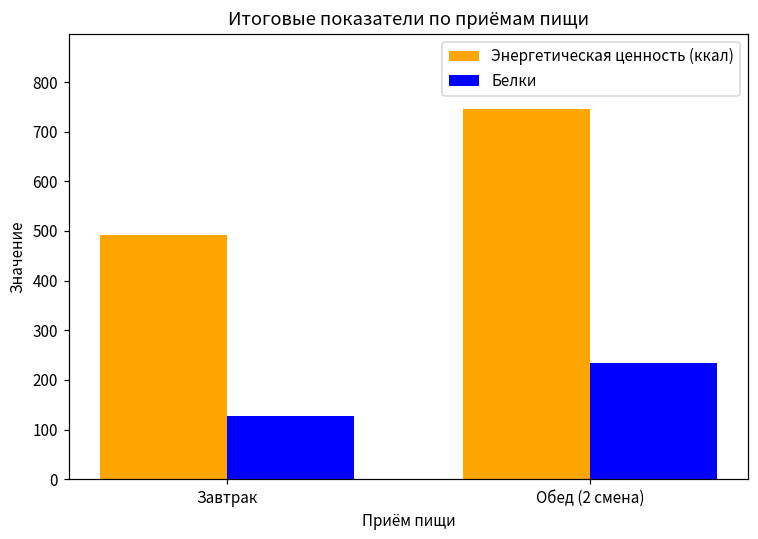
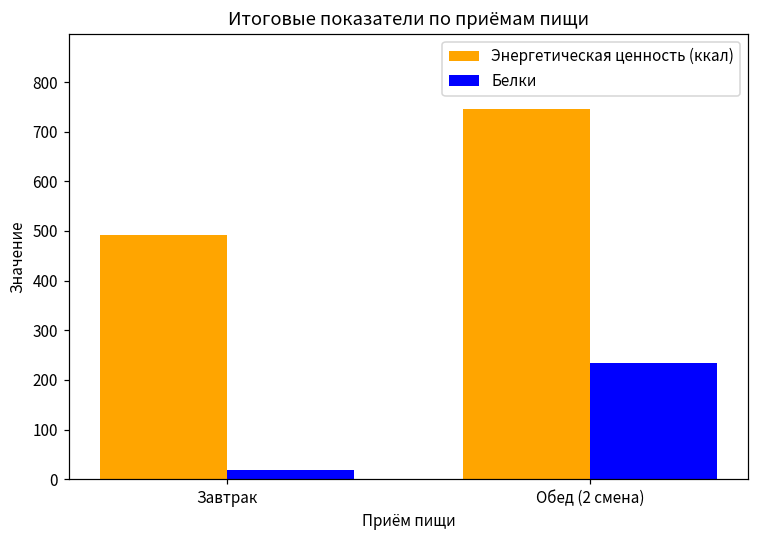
  {
    "Энергетическая ценность (ккал)": {
      "Завтрак": 490,
      "Обед (2 смена)": 750
    },
    "Белки": {
-     "Завтрак": 130,
+     "Завтрак": 20,
      "Обед (2 смена)": 230
    }
  }
